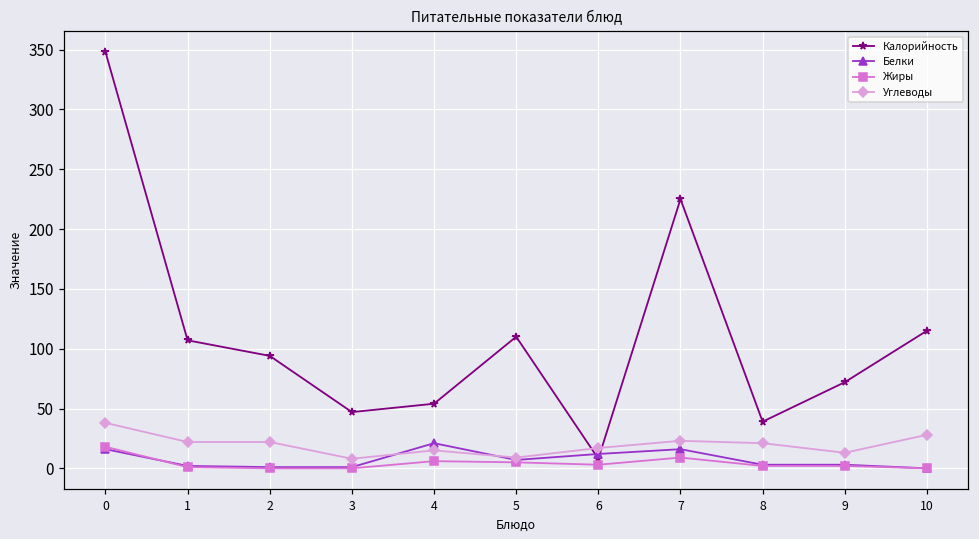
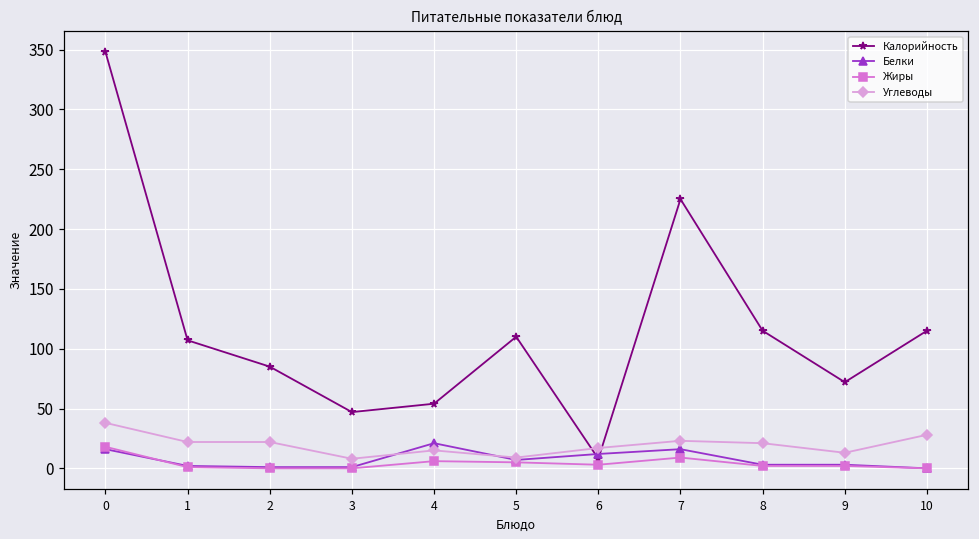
  {
    "Калорийность": {
      "0": 348,
      "1": 107,
-     "2": 94,
+     "2": 85,
      "3": 47,
      "4": 54,
      "5": 110,
      "6": 8,
      "7": 225,
-     "8": 39,
+     "8": 115,
      "9": 72,
      "10": 115
    },
    "Белки": {
      "4": 21,
      "6": 12,
      "7": 16
    }
  }
